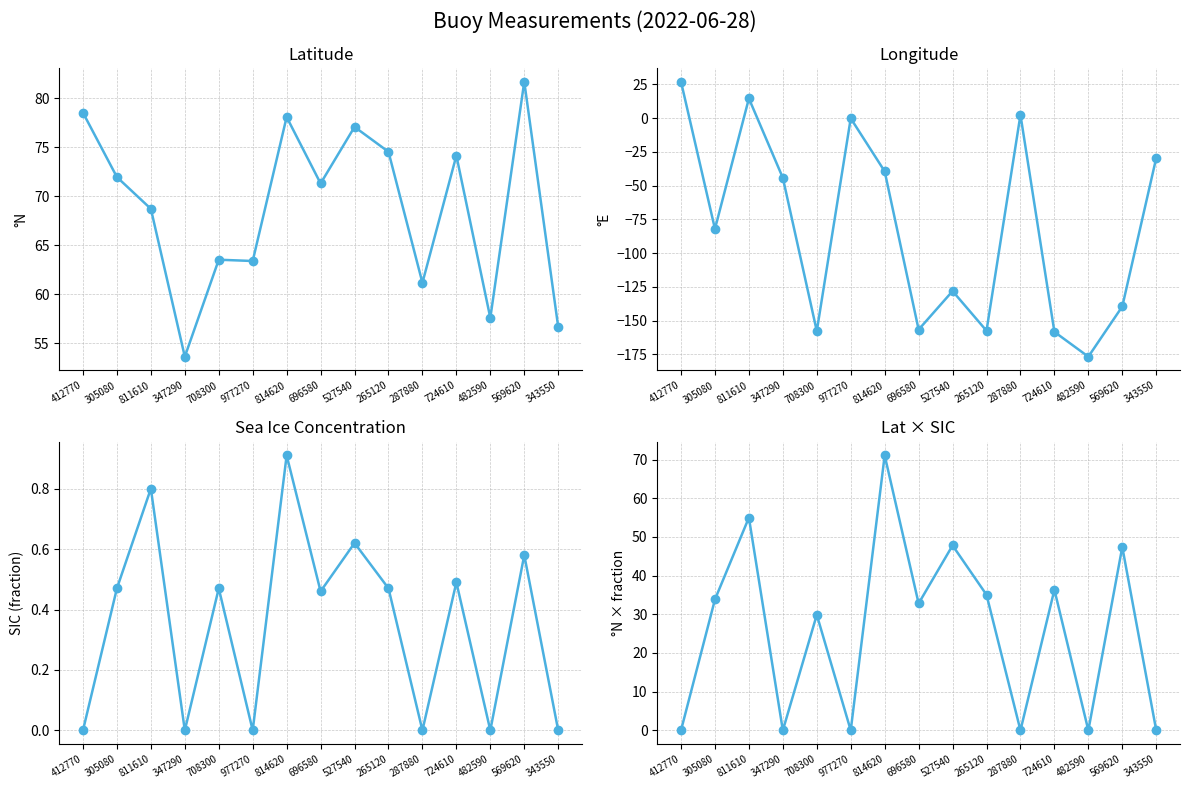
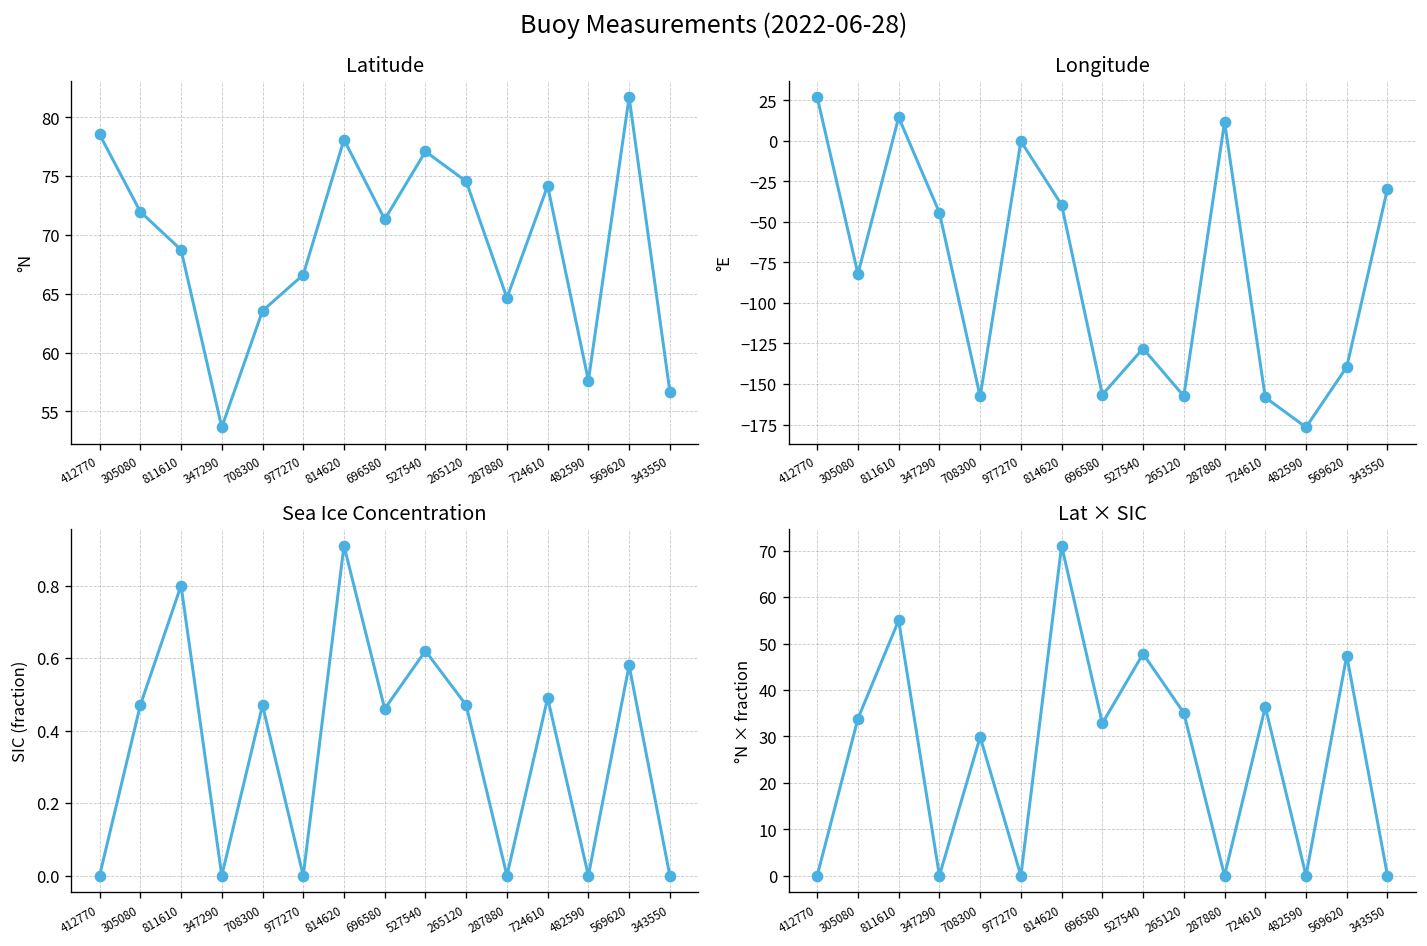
  {
    "Latitude": {
      "412770": 79,
      "305080": 72,
      "811610": 69,
      "347290": 54,
      "708300": 64,
-     "977270": 63,
+     "977270": 67,
      "814620": 78,
      "696580": 71,
      "527540": 77,
      "265120": 75,
-     "287880": 61,
+     "287880": 65,
      "724610": 74,
      "482590": 58,
      "569620": 82,
      "343550": 57
    },
    "Longitude": {
      "412770": 27,
      "305080": -82,
      "811610": 14,
      "347290": -44,
      "708300": -158,
      "977270": 0,
      "814620": -39,
      "696580": -157,
      "527540": -128,
      "265120": -157,
-     "287880": 2,
+     "287880": 12,
      "724610": -158,
      "482590": -177,
      "569620": -139,
      "343550": -30
    },
    "Sea Ice Concentration": {
      "412770": 0.00,
      "305080": 0.47,
      "811610": 0.80,
      "347290": 0.00,
      "708300": 0.47,
      "977270": 0.00,
      "814620": 0.91,
      "696580": 0.46,
      "527540": 0.62,
      "265120": 0.47,
      "287880": 0.00,
      "724610": 0.49,
      "482590": 0.00,
      "569620": 0.58,
      "343550": 0.00
    },
    "Lat × SIC": {
      "412770": 0,
      "305080": 34,
      "811610": 55,
      "347290": 0,
      "708300": 30,
      "977270": 0,
      "814620": 71,
      "696580": 33,
      "527540": 48,
      "265120": 35,
      "287880": 0,
      "724610": 36,
      "482590": 0,
      "569620": 47,
      "343550": 0
    }
  }
